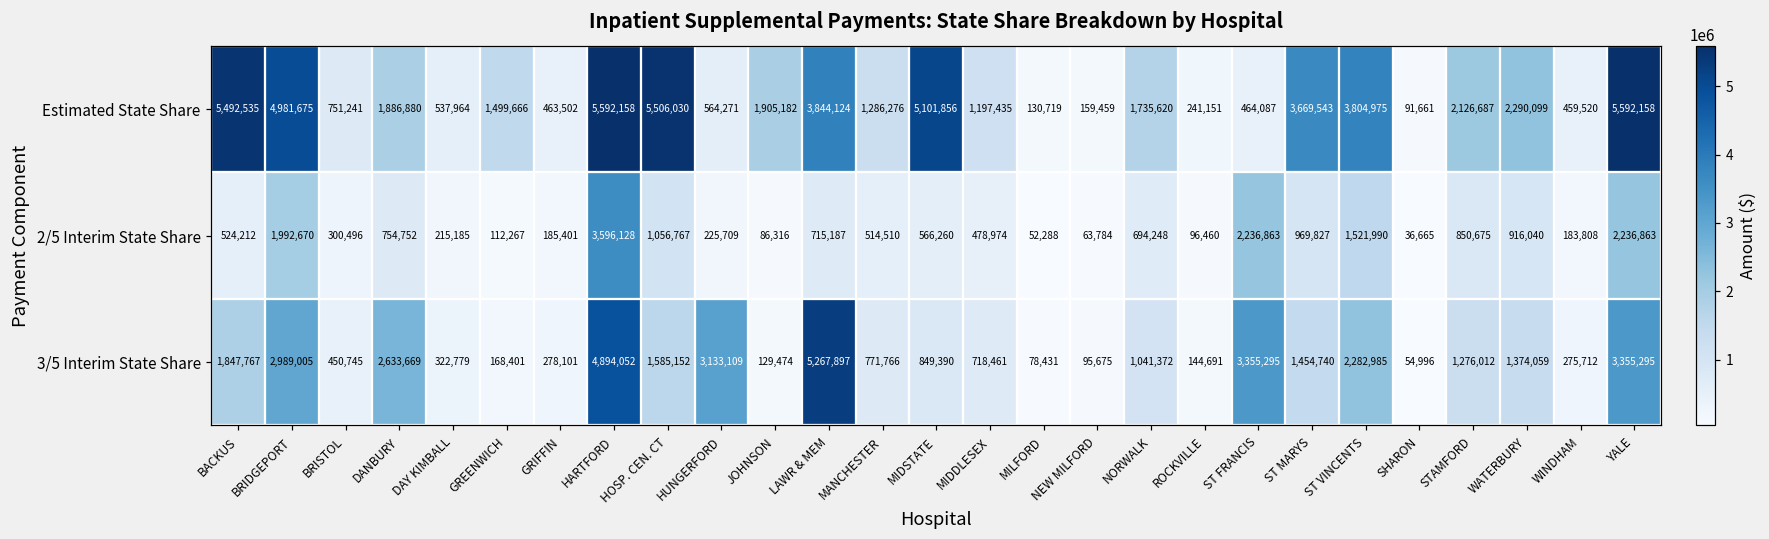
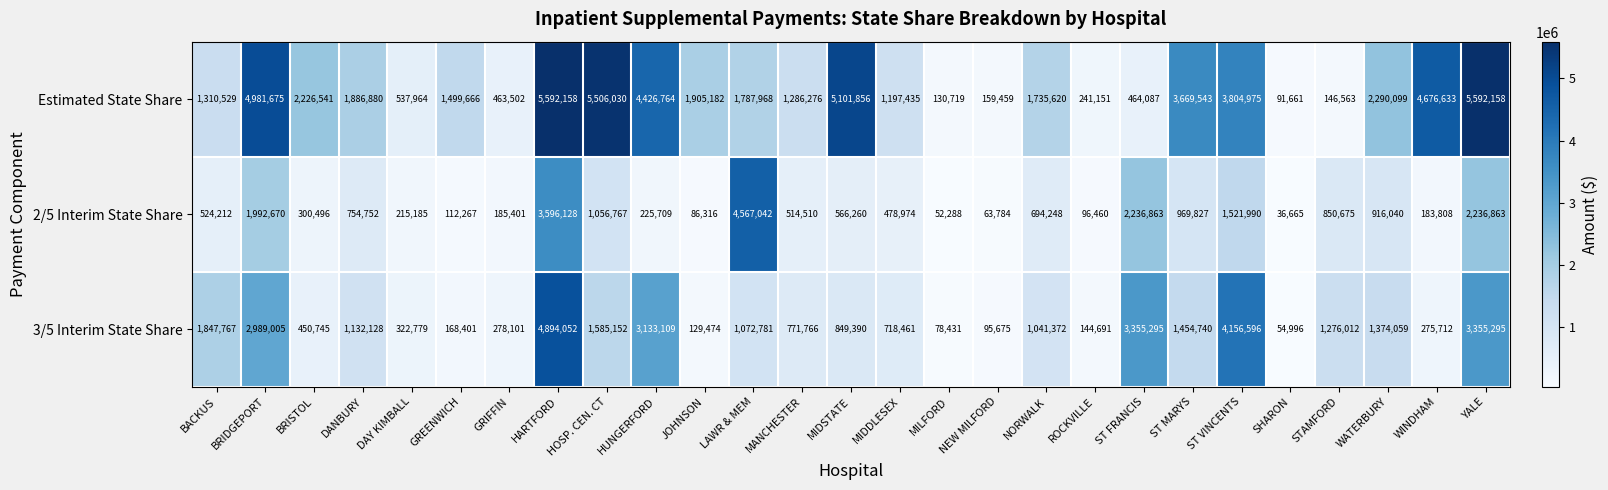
  {
    "Estimated State Share": {
-     "BACKUS": "5,492,535",
+     "BACKUS": "1,310,529",
      "BRIDGEPORT": "4,981,675",
-     "BRISTOL": "751,241",
+     "BRISTOL": "2,226,541",
      "DANBURY": "1,886,880",
      "DAY KIMBALL": "537,964",
      "GREENWICH": "1,499,666",
      "GRIFFIN": "463,502",
      "HARTFORD": "5,592,158",
      "HOSP. CEN. CT": "5,506,030",
-     "HUNGERFORD": "564,271",
+     "HUNGERFORD": "4,426,764",
      "JOHNSON": "1,905,182",
-     "LAWR & MEM": "3,844,124",
+     "LAWR & MEM": "1,787,968",
      "MANCHESTER": "1,286,276",
      "MIDSTATE": "5,101,856",
      "MIDDLESEX": "1,197,435",
      "MILFORD": "130,719",
      "NEW MILFORD": "159,459",
      "NORWALK": "1,735,620",
      "ROCKVILLE": "241,151",
      "ST FRANCIS": "464,087",
      "ST MARYS": "3,669,543",
      "ST VINCENTS": "3,804,975",
      "SHARON": "91,661",
-     "STAMFORD": "2,126,687",
+     "STAMFORD": "146,563",
      "WATERBURY": "2,290,099",
-     "WINDHAM": "459,520",
+     "WINDHAM": "4,676,633",
      "YALE": "5,592,158"
    },
    "2/5 Interim State Share": {
      "BACKUS": "524,212",
      "BRIDGEPORT": "1,992,670",
      "BRISTOL": "300,496",
      "DANBURY": "754,752",
      "DAY KIMBALL": "215,185",
      "GREENWICH": "112,267",
      "GRIFFIN": "185,401",
      "HARTFORD": "3,596,128",
      "HOSP. CEN. CT": "1,056,767",
      "HUNGERFORD": "225,709",
      "JOHNSON": "86,316",
-     "LAWR & MEM": "715,187",
+     "LAWR & MEM": "4,567,042",
      "MANCHESTER": "514,510",
      "MIDSTATE": "566,260",
      "MIDDLESEX": "478,974",
      "MILFORD": "52,288",
      "NEW MILFORD": "63,784",
      "NORWALK": "694,248",
      "ROCKVILLE": "96,460",
      "ST FRANCIS": "2,236,863",
      "ST MARYS": "969,827",
      "ST VINCENTS": "1,521,990",
      "SHARON": "36,665",
      "STAMFORD": "850,675",
      "WATERBURY": "916,040",
      "WINDHAM": "183,808",
      "YALE": "2,236,863"
    },
    "3/5 Interim State Share": {
      "BACKUS": "1,847,767",
      "BRIDGEPORT": "2,989,005",
      "BRISTOL": "450,745",
-     "DANBURY": "2,633,669",
+     "DANBURY": "1,132,128",
      "DAY KIMBALL": "322,779",
      "GREENWICH": "168,401",
      "GRIFFIN": "278,101",
      "HARTFORD": "4,894,052",
      "HOSP. CEN. CT": "1,585,152",
      "HUNGERFORD": "3,133,109",
      "JOHNSON": "129,474",
-     "LAWR & MEM": "5,267,897",
+     "LAWR & MEM": "1,072,781",
      "MANCHESTER": "771,766",
      "MIDSTATE": "849,390",
      "MIDDLESEX": "718,461",
      "MILFORD": "78,431",
      "NEW MILFORD": "95,675",
      "NORWALK": "1,041,372",
      "ROCKVILLE": "144,691",
      "ST FRANCIS": "3,355,295",
      "ST MARYS": "1,454,740",
-     "ST VINCENTS": "2,282,985",
+     "ST VINCENTS": "4,156,596",
      "SHARON": "54,996",
      "STAMFORD": "1,276,012",
      "WATERBURY": "1,374,059",
      "WINDHAM": "275,712",
      "YALE": "3,355,295"
    }
  }
